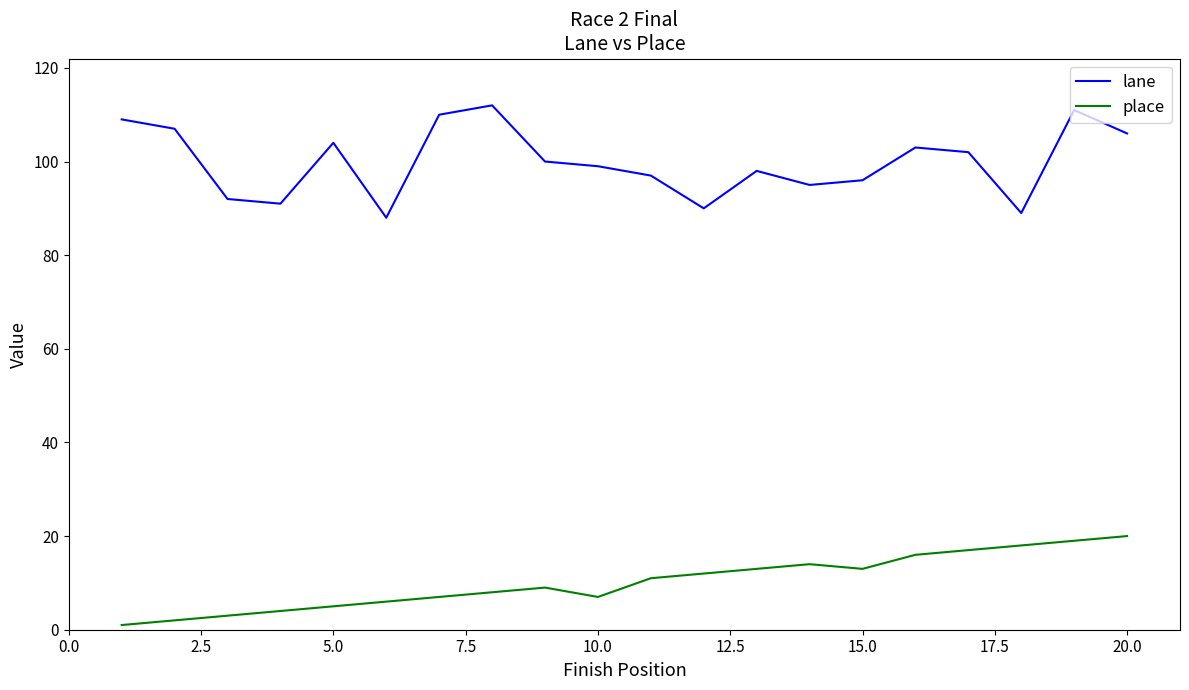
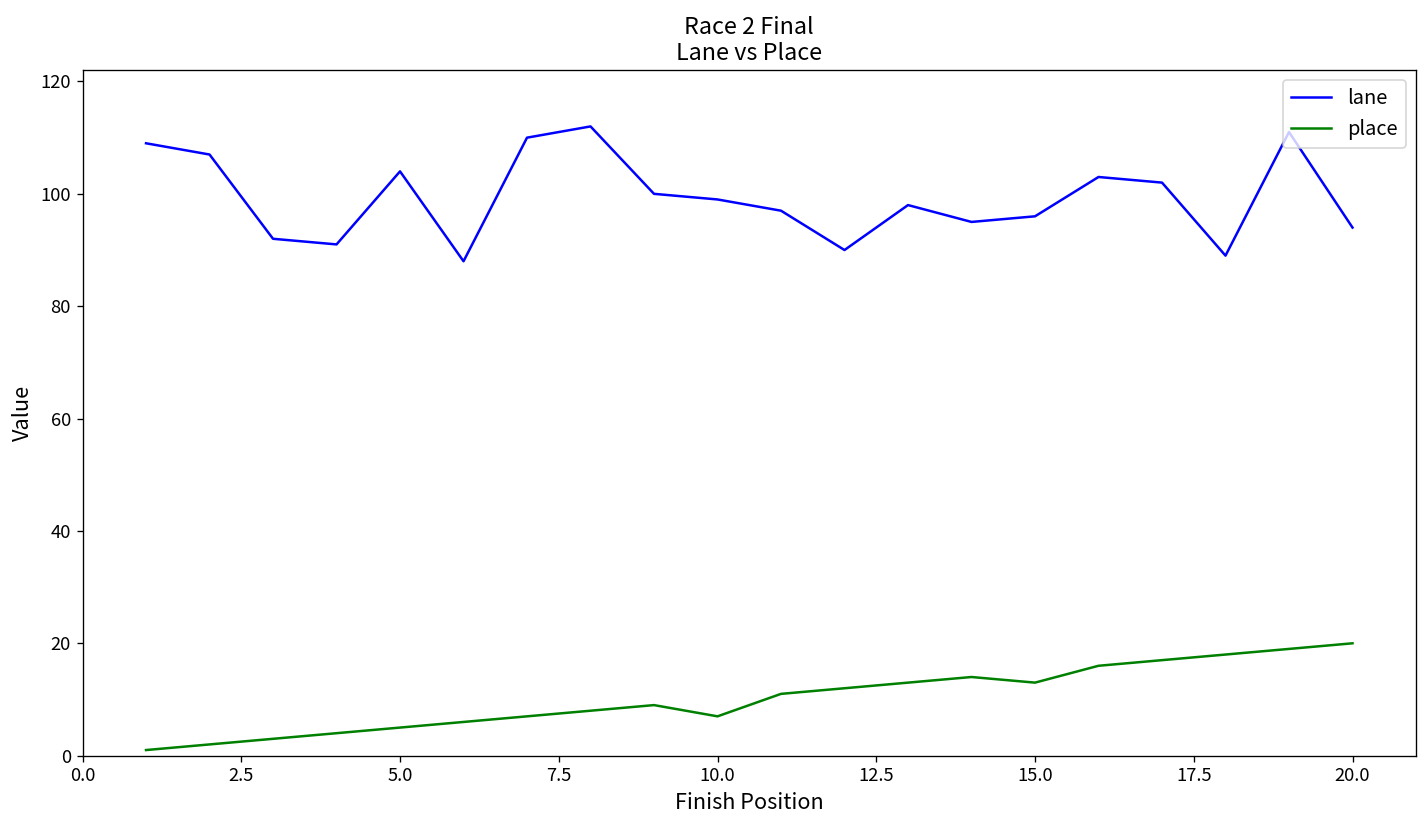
  {
    "lane": {
      "5.0": 104,
      "10.0": 99,
      "15.0": 96,
-     "20.0": 106
+     "20.0": 94
    },
    "place": {
      "5.0": 5,
      "10.0": 7,
      "15.0": 13,
      "20.0": 20
    }
  }
